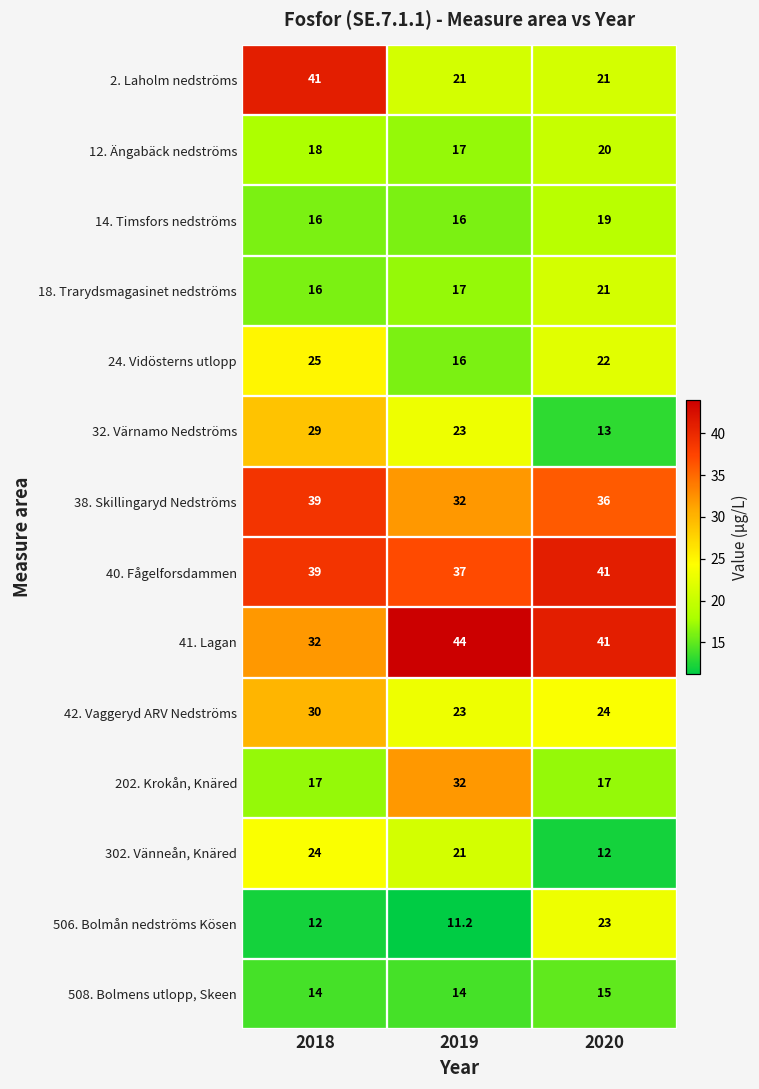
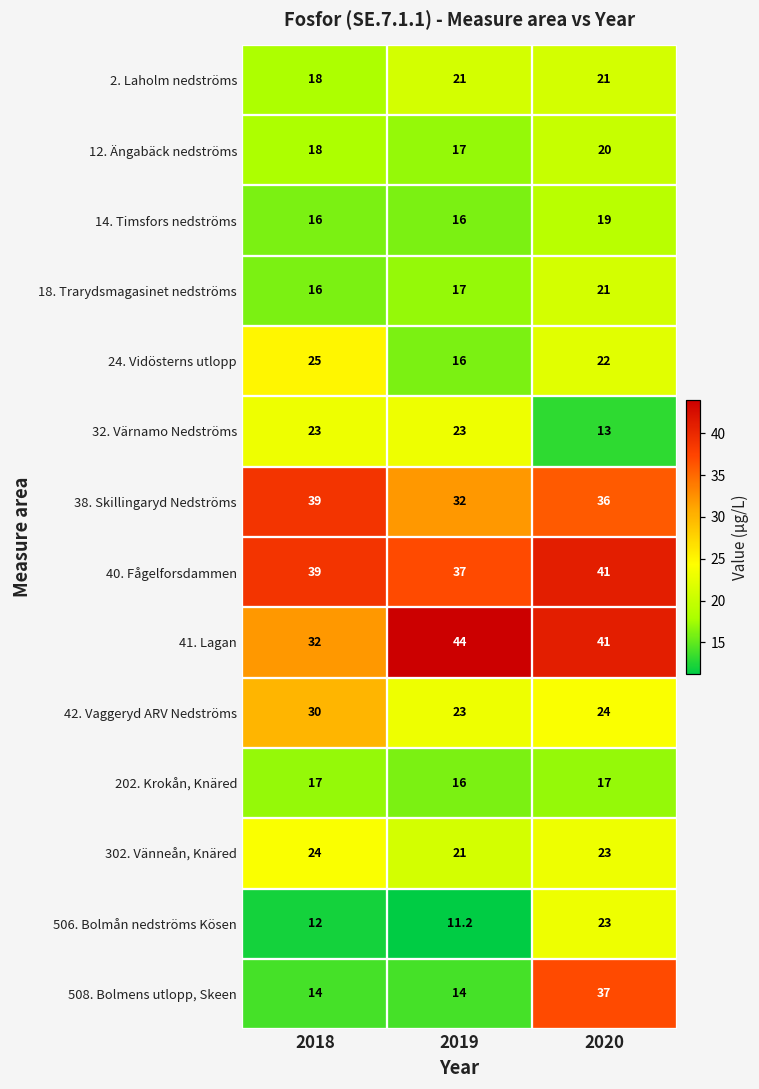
  {
    "2. Laholm nedströms": {
-     "2018": 41,
+     "2018": 18,
      "2019": 21,
      "2020": 21
    },
    "12. Ängabäck nedströms": {
      "2018": 18,
      "2019": 17,
      "2020": 20
    },
    "14. Timsfors nedströms": {
      "2018": 16,
      "2019": 16,
      "2020": 19
    },
    "18. Trarydsmagasinet nedströms": {
      "2018": 16,
      "2019": 17,
      "2020": 21
    },
    "24. Vidösterns utlopp": {
      "2018": 25,
      "2019": 16,
      "2020": 22
    },
    "32. Värnamo Nedströms": {
-     "2018": 29,
+     "2018": 23,
      "2019": 23,
      "2020": 13
    },
    "38. Skillingaryd Nedströms": {
      "2018": 39,
      "2019": 32,
      "2020": 36
    },
    "40. Fågelforsdammen": {
      "2018": 39,
      "2019": 37,
      "2020": 41
    },
    "41. Lagan": {
      "2018": 32,
      "2019": 44,
      "2020": 41
    },
    "42. Vaggeryd ARV Nedströms": {
      "2018": 30,
      "2019": 23,
      "2020": 24
    },
    "202. Krokån, Knäred": {
      "2018": 17,
-     "2019": 32,
+     "2019": 16,
      "2020": 17
    },
    "302. Vänneån, Knäred": {
      "2018": 24,
      "2019": 21,
-     "2020": 12
+     "2020": 23
    },
    "506. Bolmån nedströms Kösen": {
      "2018": 12,
      "2019": 11.2,
      "2020": 23
    },
    "508. Bolmens utlopp, Skeen": {
      "2018": 14,
      "2019": 14,
-     "2020": 15
+     "2020": 37
    }
  }
